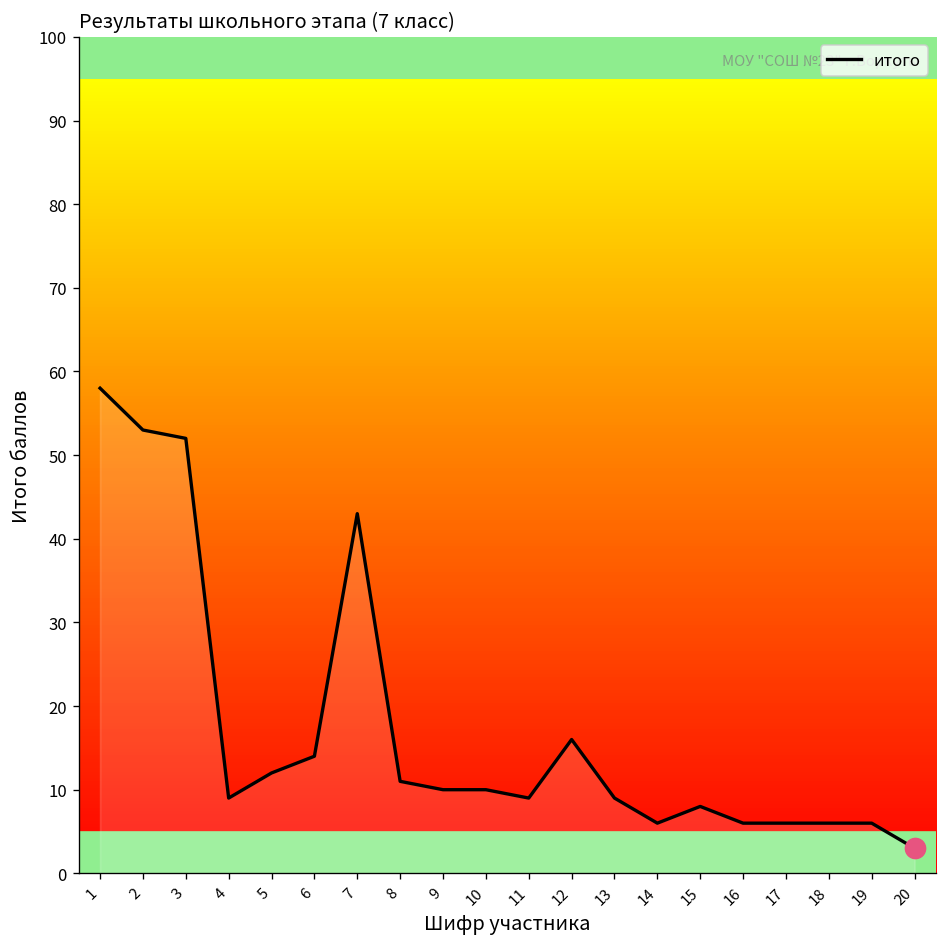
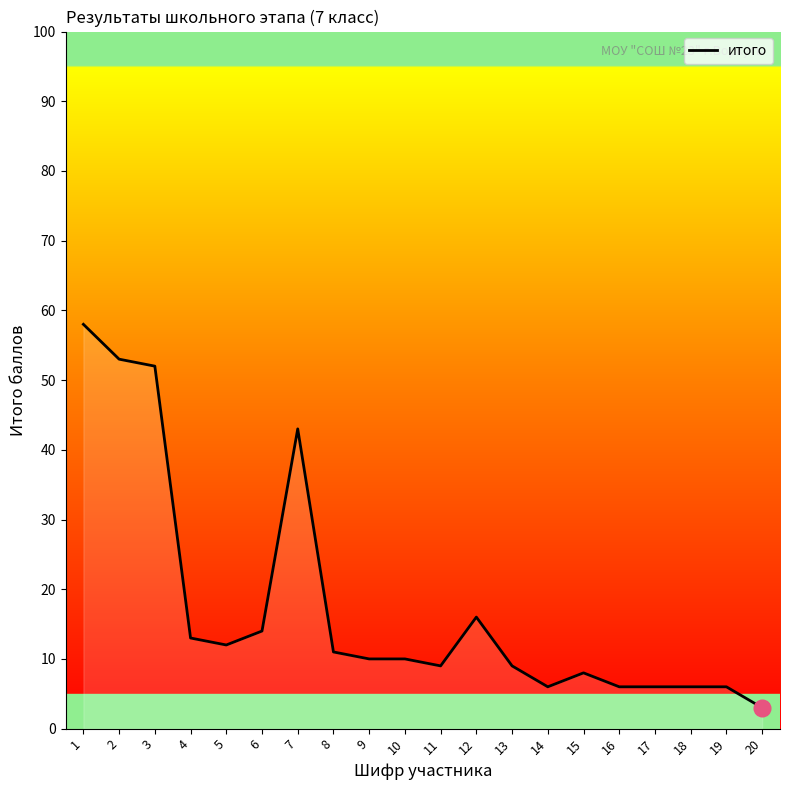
  {
    "итого": {
      "1": 58,
      "2": 53,
      "3": 52,
-     "4": 9,
+     "4": 13,
      "5": 12,
      "6": 14,
      "7": 43,
      "8": 11,
      "9": 10,
      "10": 10,
      "11": 9,
      "12": 16,
      "13": 9,
      "14": 6,
      "15": 8,
      "16": 6,
      "17": 6,
      "18": 6,
      "19": 6
    }
  }
